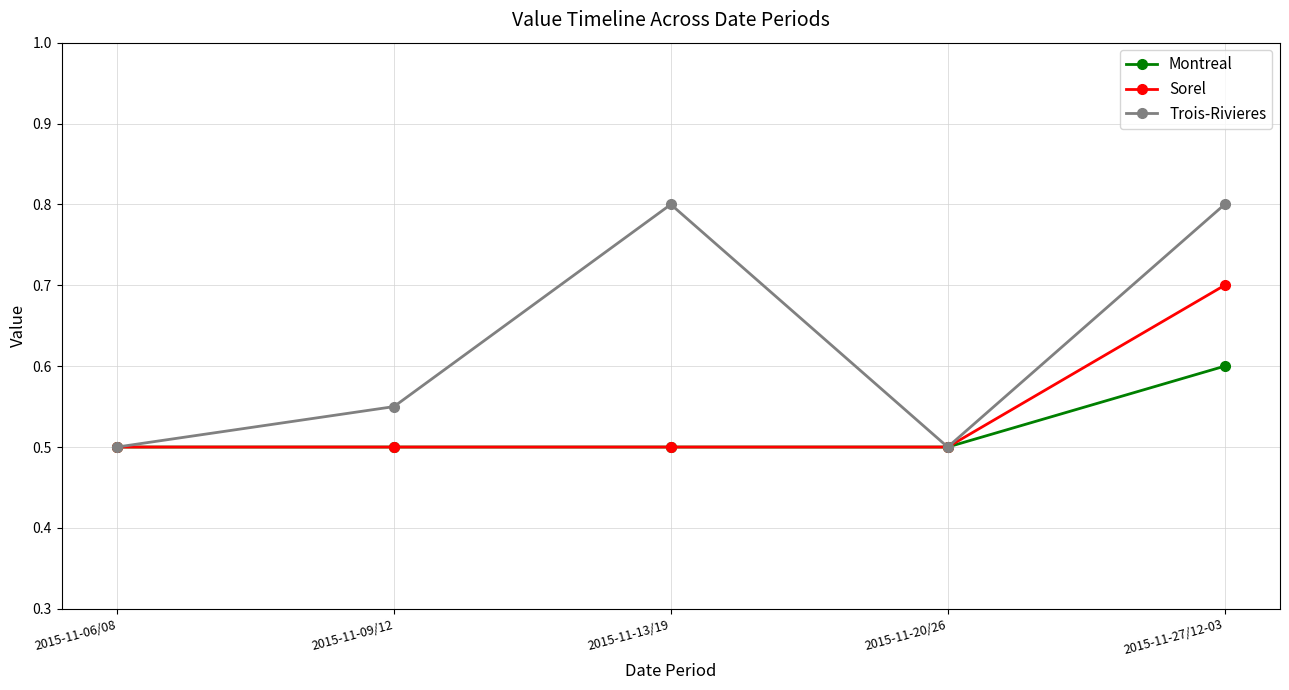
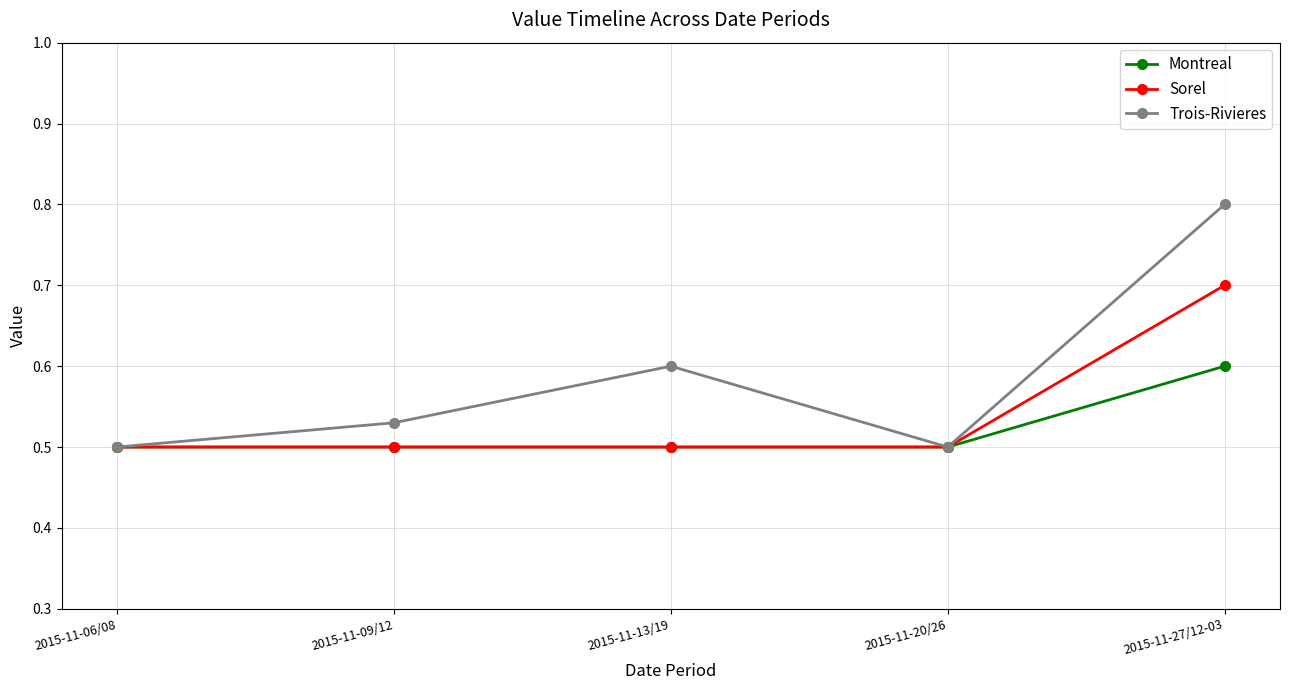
  {
    "Montreal": {
      "2015-11-27/12-03": 0.60
    },
    "Sorel": {
      "2015-11-27/12-03": 0.70
    },
    "Trois-Rivieres": {
-     "2015-11-09/12": 0.55,
-     "2015-11-13/19": 0.8,
+     "2015-11-09/12": 0.53,
+     "2015-11-13/19": 0.6,
      "2015-11-27/12-03": 0.80
    }
  }
